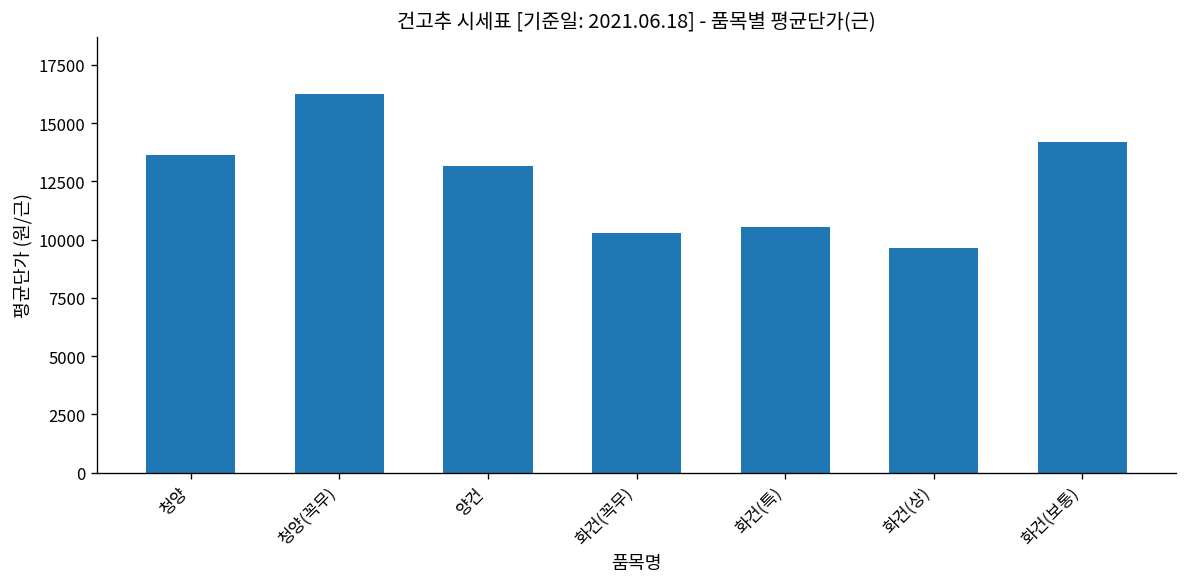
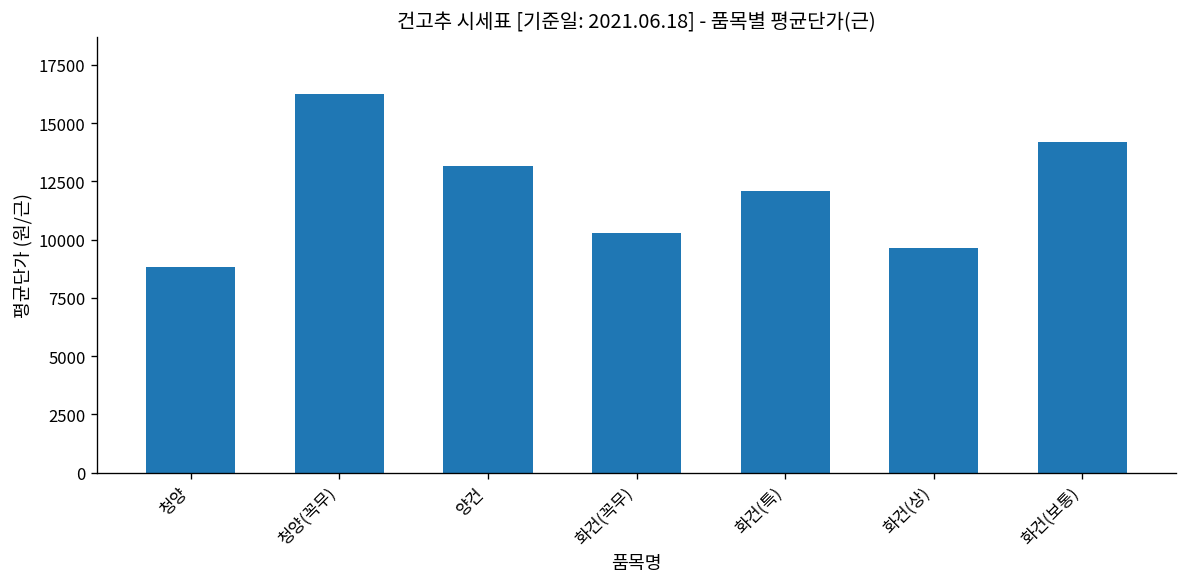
  {
-   "청양": 13700,
+   "청양": 8800,
    "청양(꼭무)": 16300,
    "양건": 13200,
    "화건(꼭무)": 10300,
-   "화건(특)": 10500,
+   "화건(특)": 12100,
    "화건(상)": 9700,
    "화건(보통)": 14200
  }
